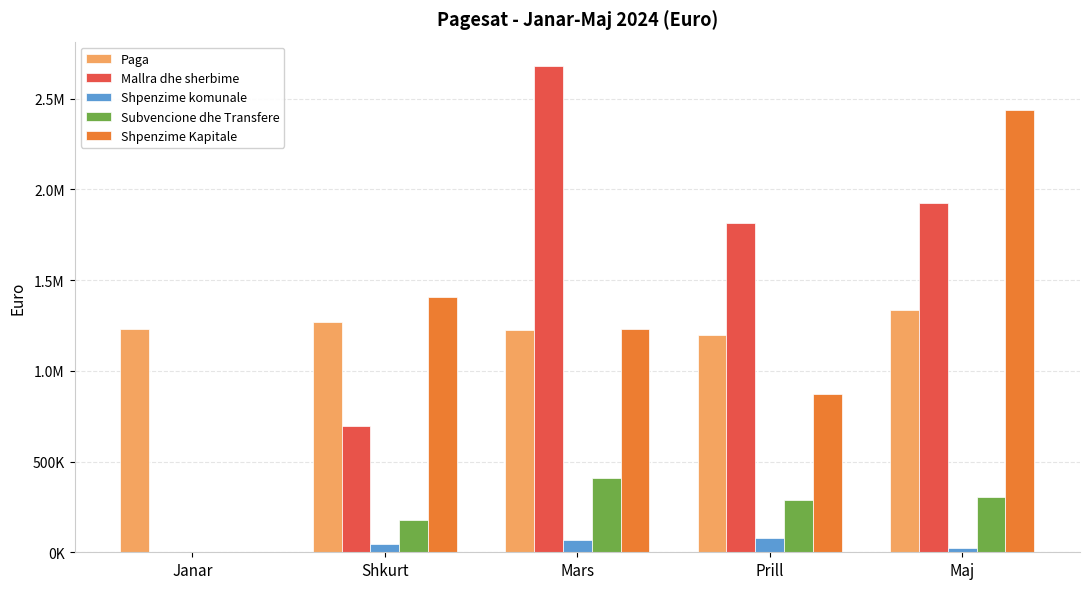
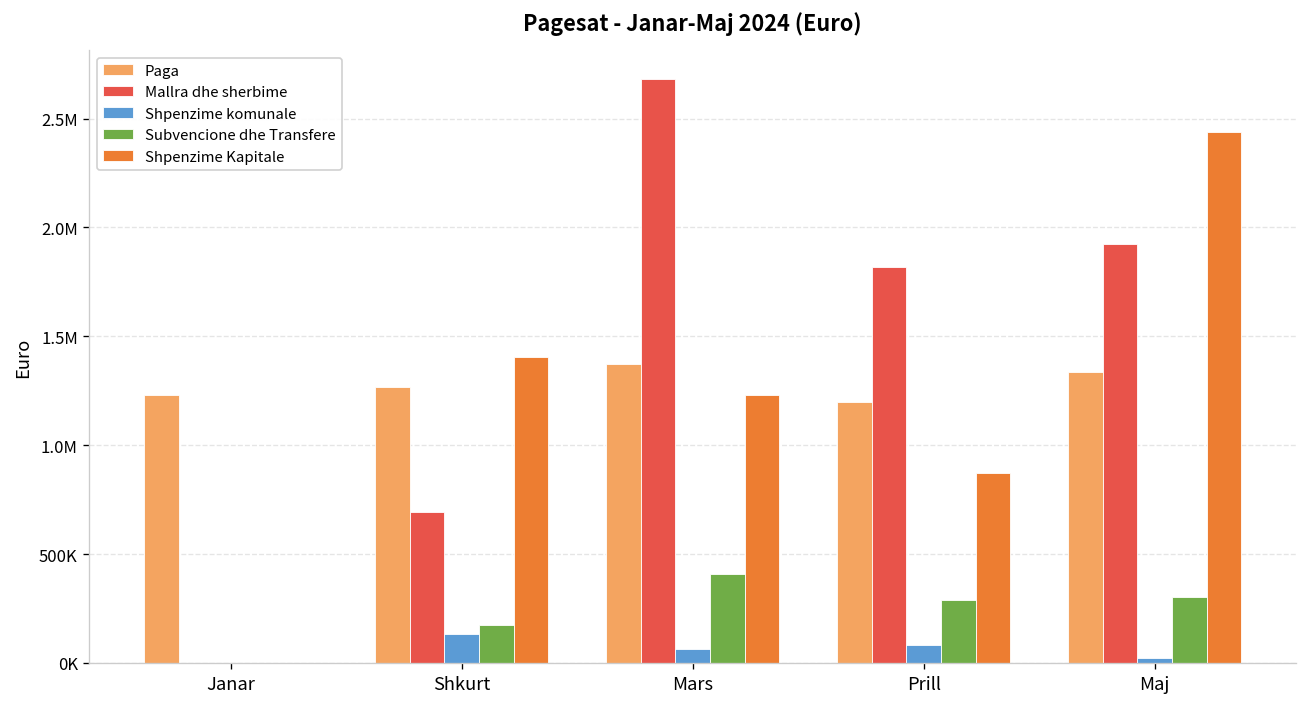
  {
    "Paga": {
      "Janar": 1230000,
      "Shkurt": 1270000,
-     "Mars": 1230000,
+     "Mars": 1370000,
      "Prill": 1200000,
      "Maj": 1330000
    },
    "Shpenzime komunale": {
      "Janar": 0,
-     "Shkurt": 50000,
+     "Shkurt": 130000,
      "Mars": 70000,
      "Prill": 80000,
      "Maj": 20000
    },
    "Subvencione dhe Transfere": {
      "Janar": 0,
      "Shkurt": 180000,
      "Mars": 410000,
      "Prill": 290000,
      "Maj": 300000
    }
  }
